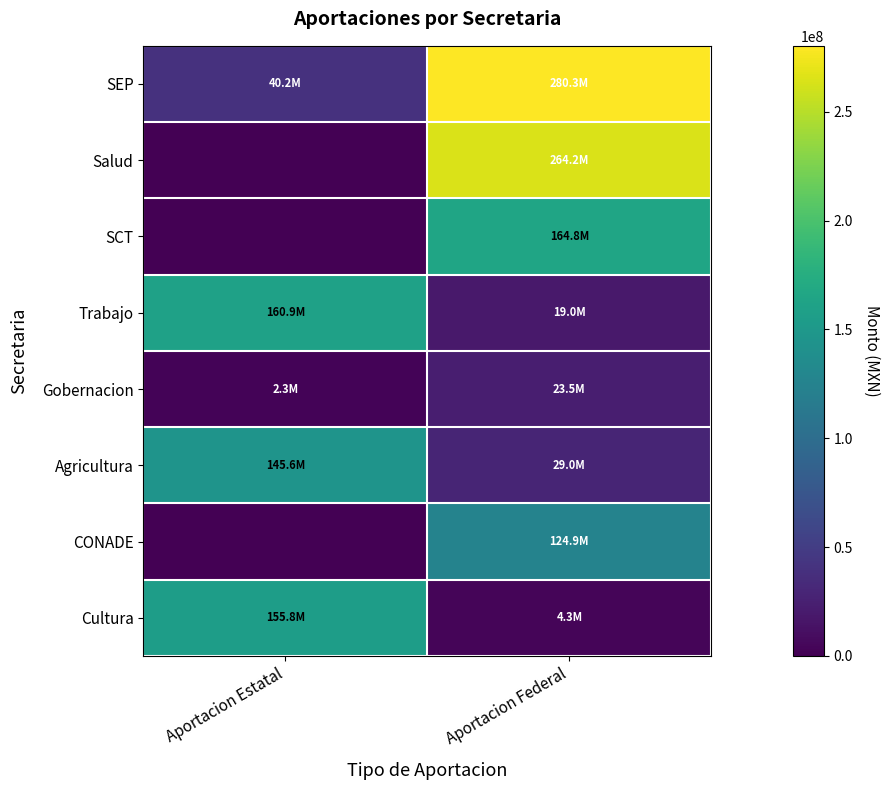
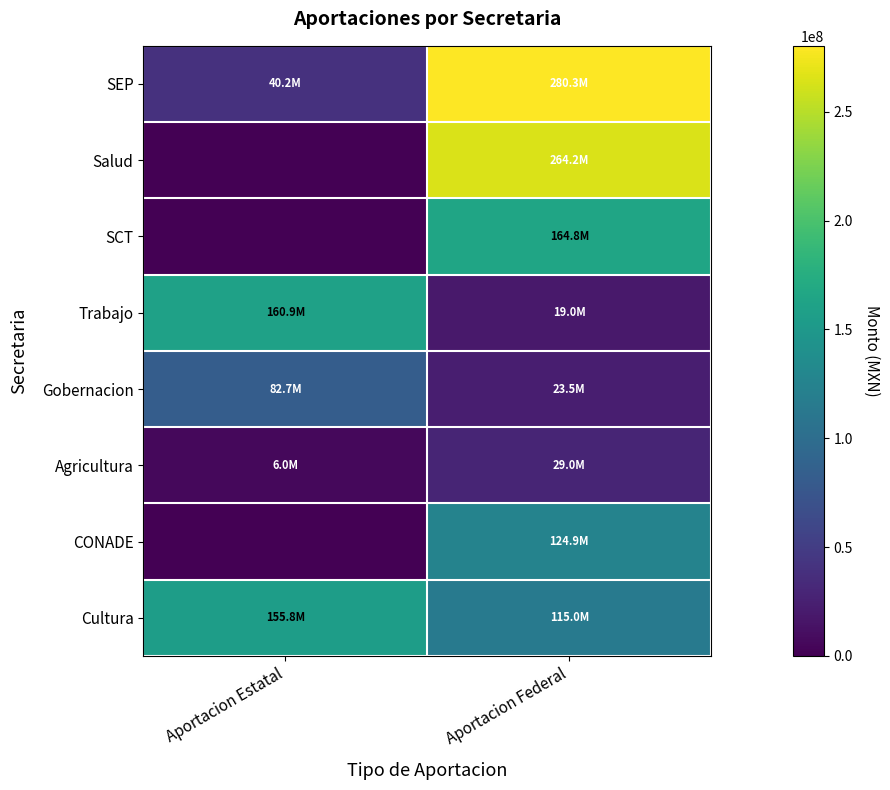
  {
    "SEP": {
      "Aportacion Estatal": "40.2M",
      "Aportacion Federal": "280.3M"
    },
    "Salud": {
      "Aportacion Federal": "264.2M"
    },
    "SCT": {
      "Aportacion Federal": "164.8M"
    },
    "Trabajo": {
      "Aportacion Estatal": "160.9M",
      "Aportacion Federal": "19.0M"
    },
    "Gobernacion": {
-     "Aportacion Estatal": "2.3M",
+     "Aportacion Estatal": "82.7M",
      "Aportacion Federal": "23.5M"
    },
    "Agricultura": {
-     "Aportacion Estatal": "145.6M",
+     "Aportacion Estatal": "6.0M",
      "Aportacion Federal": "29.0M"
    },
    "CONADE": {
      "Aportacion Federal": "124.9M"
    },
    "Cultura": {
      "Aportacion Estatal": "155.8M",
-     "Aportacion Federal": "4.3M"
+     "Aportacion Federal": "115.0M"
    }
  }
